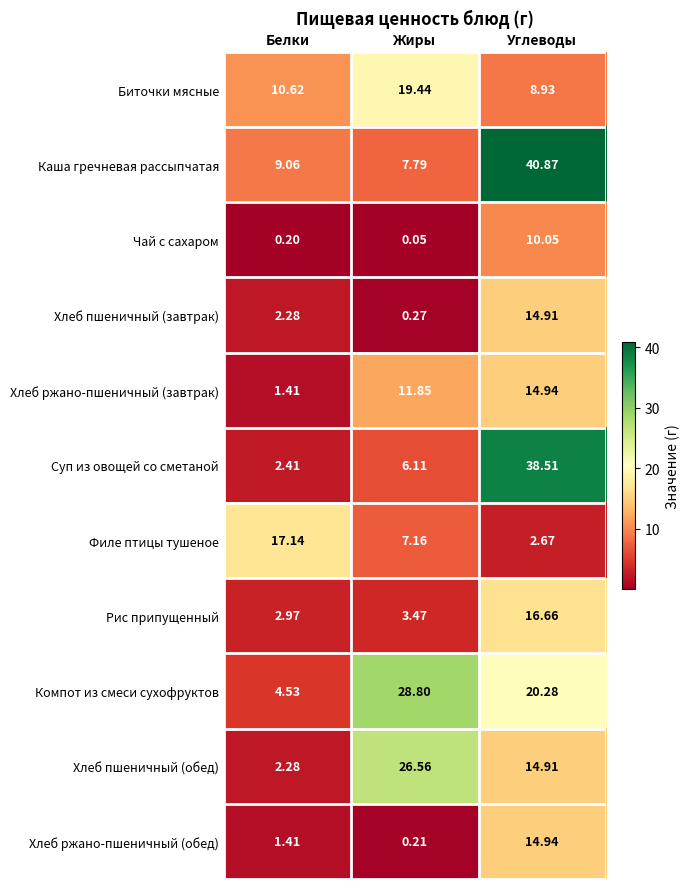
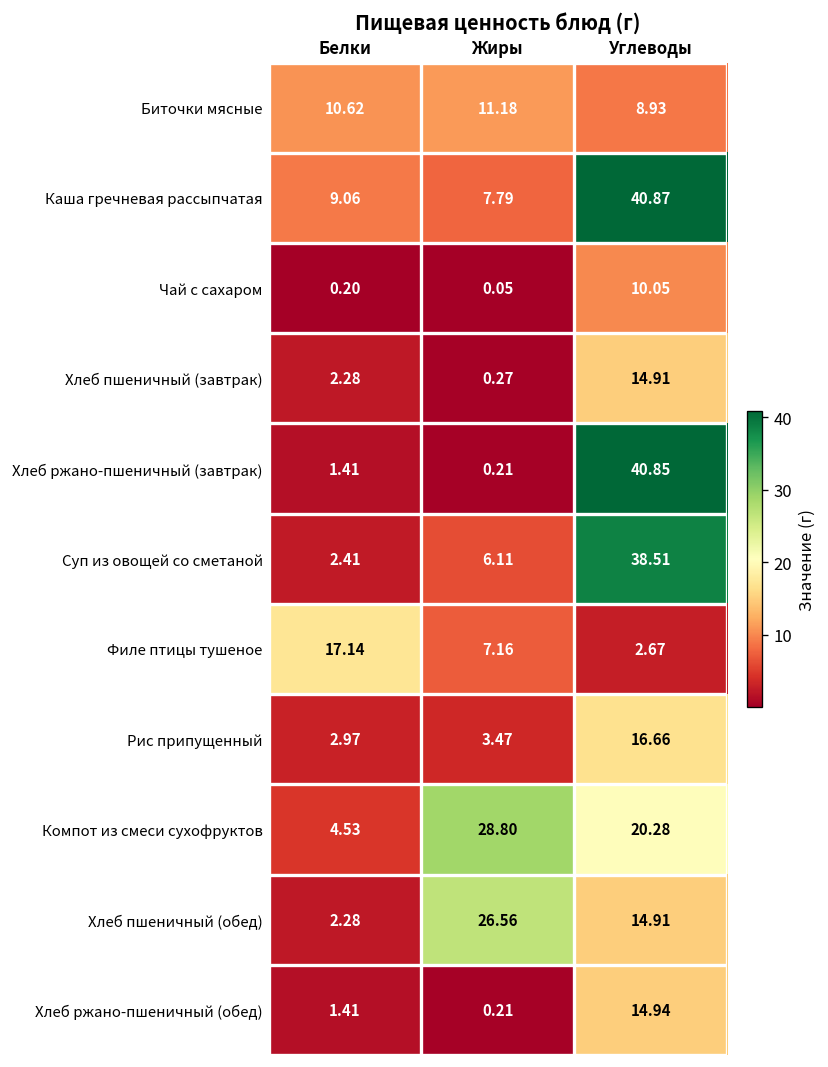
  {
    "Биточки мясные": {
      "Белки": 10.62,
-     "Жиры": 19.44,
+     "Жиры": 11.18,
      "Углеводы": 8.93
    },
    "Каша гречневая рассыпчатая": {
      "Белки": 9.06,
      "Жиры": 7.79,
      "Углеводы": 40.87
    },
    "Чай с сахаром": {
      "Белки": 0.20,
      "Жиры": 0.05,
      "Углеводы": 10.05
    },
    "Хлеб пшеничный (завтрак)": {
      "Белки": 2.28,
      "Жиры": 0.27,
      "Углеводы": 14.91
    },
    "Хлеб ржано-пшеничный (завтрак)": {
      "Белки": 1.41,
-     "Жиры": 11.85,
-     "Углеводы": 14.94
+     "Жиры": 0.21,
+     "Углеводы": 40.85
    },
    "Суп из овощей со сметаной": {
      "Белки": 2.41,
      "Жиры": 6.11,
      "Углеводы": 38.51
    },
    "Филе птицы тушеное": {
      "Белки": 17.14,
      "Жиры": 7.16,
      "Углеводы": 2.67
    },
    "Рис припущенный": {
      "Белки": 2.97,
      "Жиры": 3.47,
      "Углеводы": 16.66
    },
    "Компот из смеси сухофруктов": {
      "Белки": 4.53,
      "Жиры": 28.80,
      "Углеводы": 20.28
    },
    "Хлеб пшеничный (обед)": {
      "Белки": 2.28,
      "Жиры": 26.56,
      "Углеводы": 14.91
    },
    "Хлеб ржано-пшеничный (обед)": {
      "Белки": 1.41,
      "Жиры": 0.21,
      "Углеводы": 14.94
    }
  }
